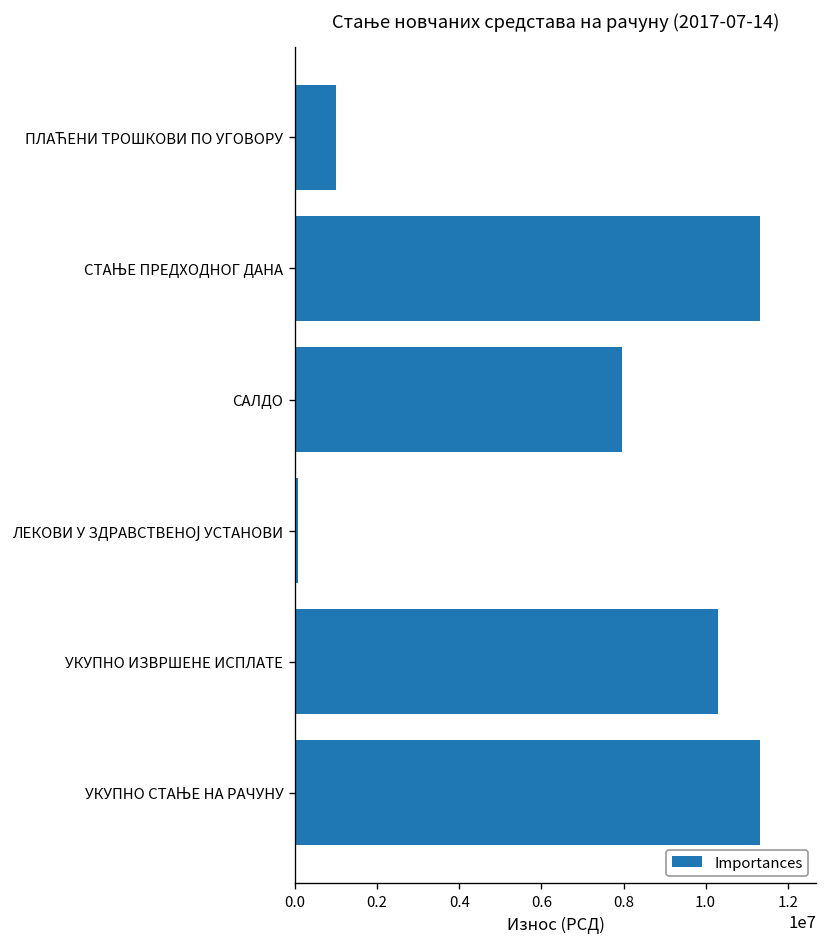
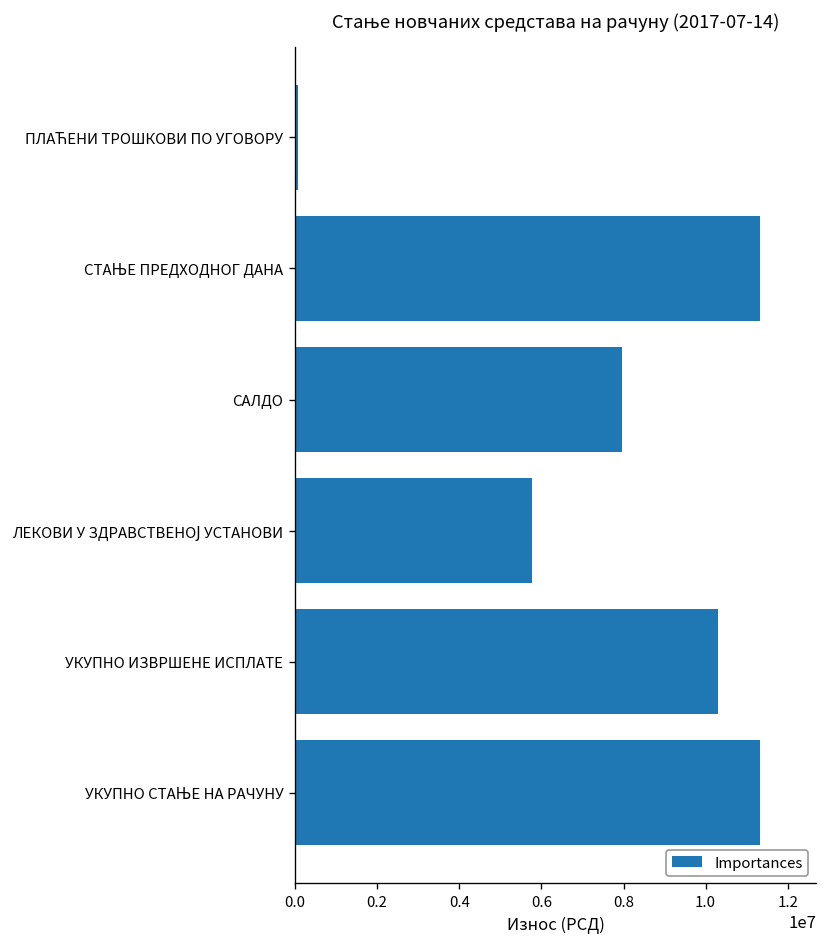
  {
-   "ПЛАЋЕНИ ТРОШКОВИ ПО УГОВОРУ": 1000000,
+   "ПЛАЋЕНИ ТРОШКОВИ ПО УГОВОРУ": 100000,
    "СТАЊЕ ПРЕДХОДНОГ ДАНА": 11300000,
    "САЛДО": 8000000,
-   "ЛЕКОВИ У ЗДРАВСТВЕНОЈ УСТАНОВИ": 100000,
+   "ЛЕКОВИ У ЗДРАВСТВЕНОЈ УСТАНОВИ": 5800000,
    "УКУПНО ИЗВРШЕНЕ ИСПЛАТЕ": 10300000,
    "УКУПНО СТАЊЕ НА РАЧУНУ": 11300000
  }
